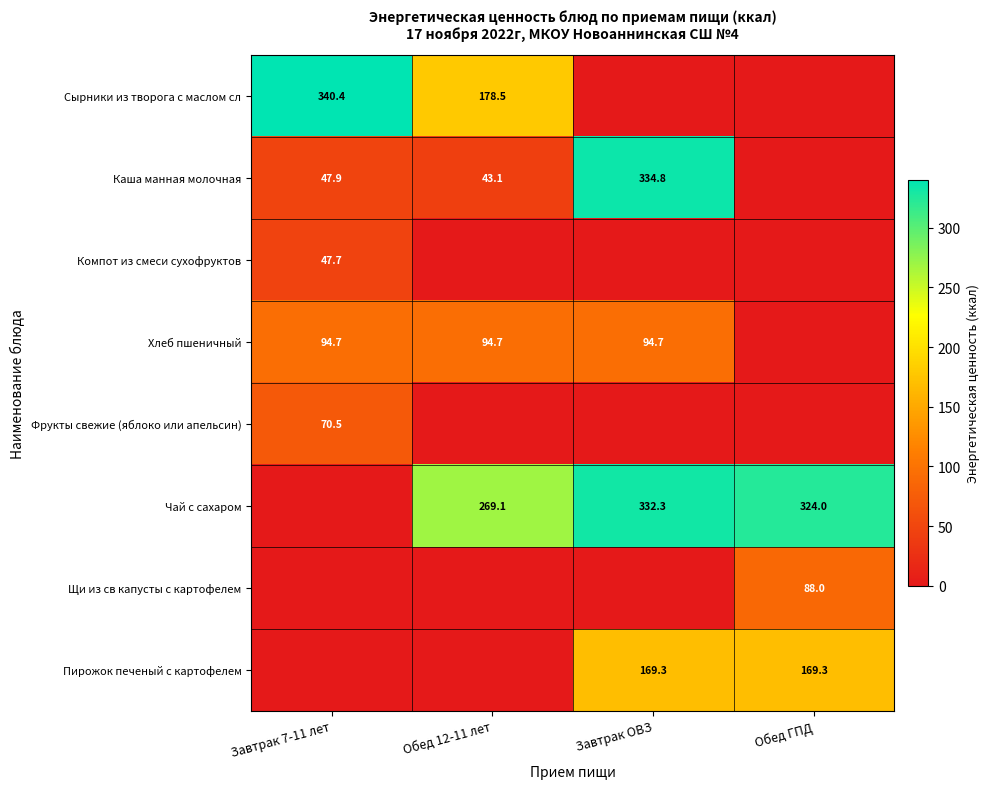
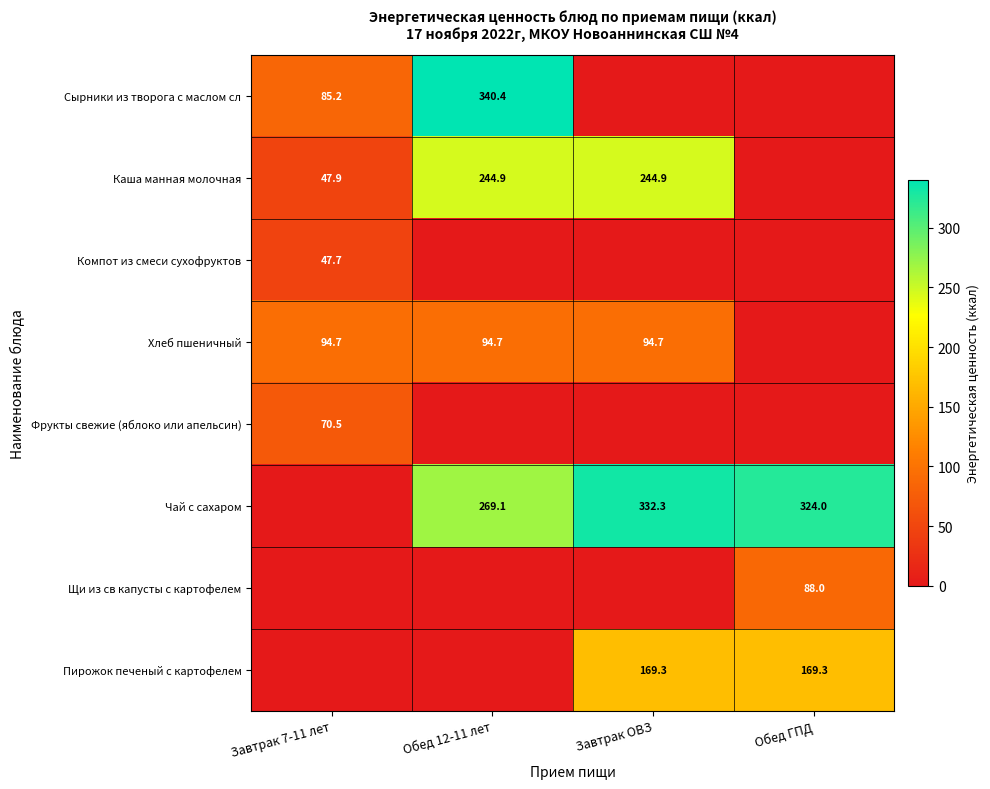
  {
    "Сырники из творога с маслом сл": {
-     "Завтрак 7-11 лет": 340.4,
-     "Обед 12-11 лет": 178.5
+     "Завтрак 7-11 лет": 85.2,
+     "Обед 12-11 лет": 340.4
    },
    "Каша манная молочная": {
      "Завтрак 7-11 лет": 47.9,
-     "Обед 12-11 лет": 43.1,
-     "Завтрак ОВЗ": 334.8
+     "Обед 12-11 лет": 244.9,
+     "Завтрак ОВЗ": 244.9
    },
    "Компот из смеси сухофруктов": {
      "Завтрак 7-11 лет": 47.7
    },
    "Хлеб пшеничный": {
      "Завтрак 7-11 лет": 94.7,
      "Обед 12-11 лет": 94.7,
      "Завтрак ОВЗ": 94.7
    },
    "Фрукты свежие (яблоко или апельсин)": {
      "Завтрак 7-11 лет": 70.5
    },
    "Чай с сахаром": {
      "Обед 12-11 лет": 269.1,
      "Завтрак ОВЗ": 332.3,
      "Обед ГПД": 324.0
    },
    "Щи из св капусты с картофелем": {
      "Обед ГПД": 88.0
    },
    "Пирожок печеный с картофелем": {
      "Завтрак ОВЗ": 169.3,
      "Обед ГПД": 169.3
    }
  }
